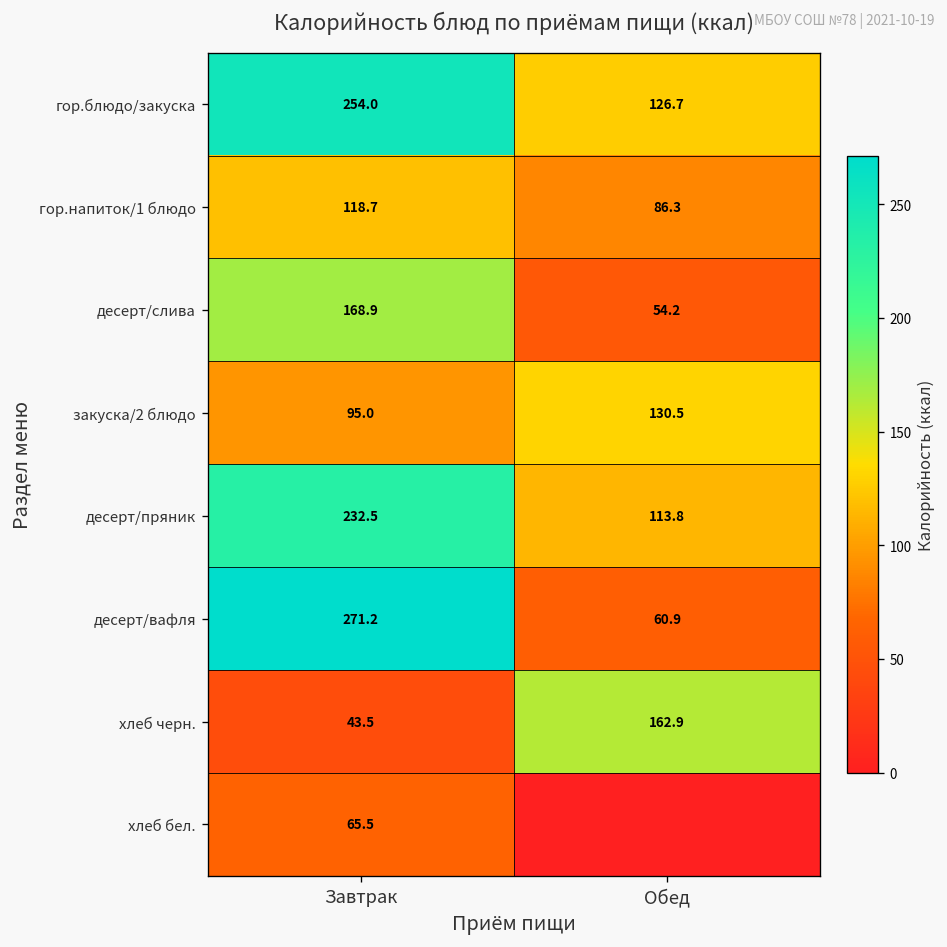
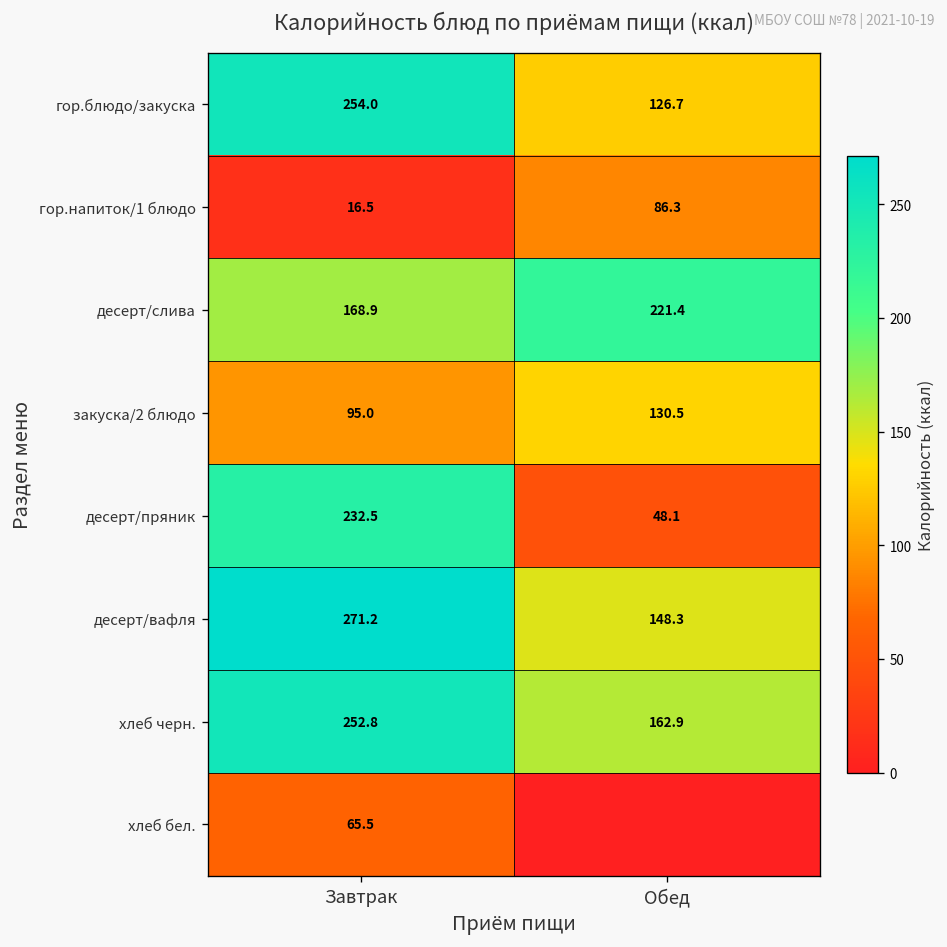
  {
    "гор.блюдо/закуска": {
      "Завтрак": 254.0,
      "Обед": 126.7
    },
    "гор.напиток/1 блюдо": {
-     "Завтрак": 118.7,
+     "Завтрак": 16.5,
      "Обед": 86.3
    },
    "десерт/слива": {
      "Завтрак": 168.9,
-     "Обед": 54.2
+     "Обед": 221.4
    },
    "закуска/2 блюдо": {
      "Завтрак": 95.0,
      "Обед": 130.5
    },
    "десерт/пряник": {
      "Завтрак": 232.5,
-     "Обед": 113.8
+     "Обед": 48.1
    },
    "десерт/вафля": {
      "Завтрак": 271.2,
-     "Обед": 60.9
+     "Обед": 148.3
    },
    "хлеб черн.": {
-     "Завтрак": 43.5,
+     "Завтрак": 252.8,
      "Обед": 162.9
    },
    "хлеб бел.": {
      "Завтрак": 65.5
    }
  }
